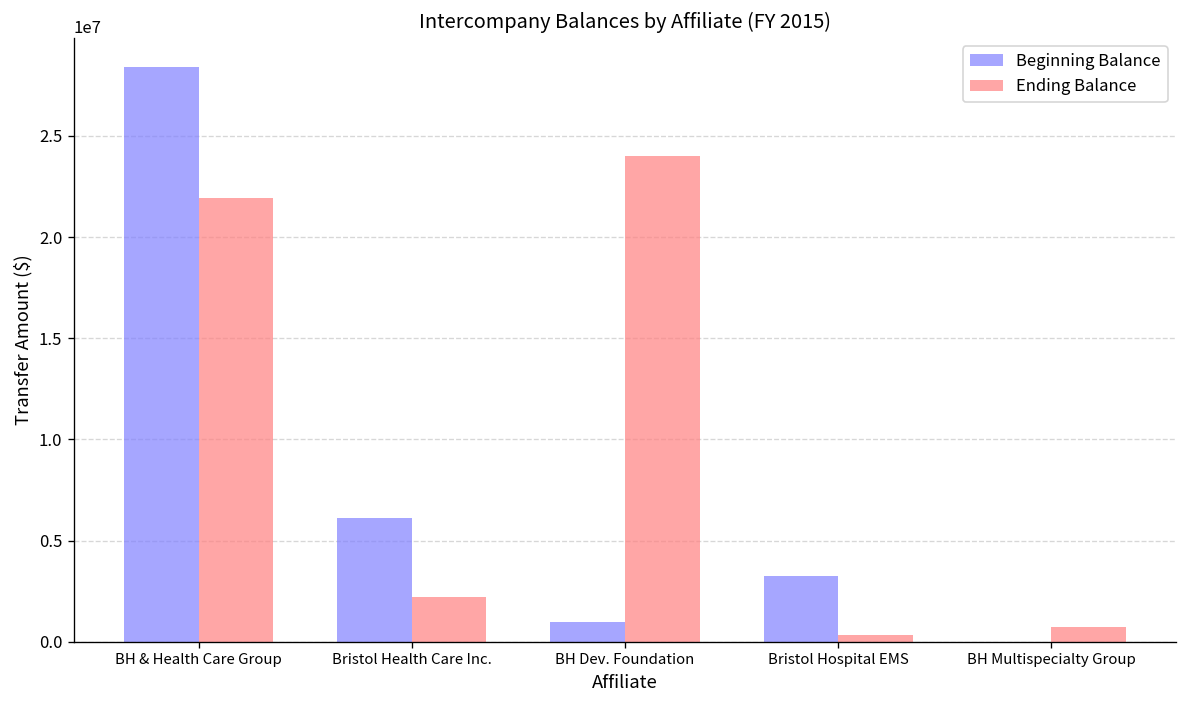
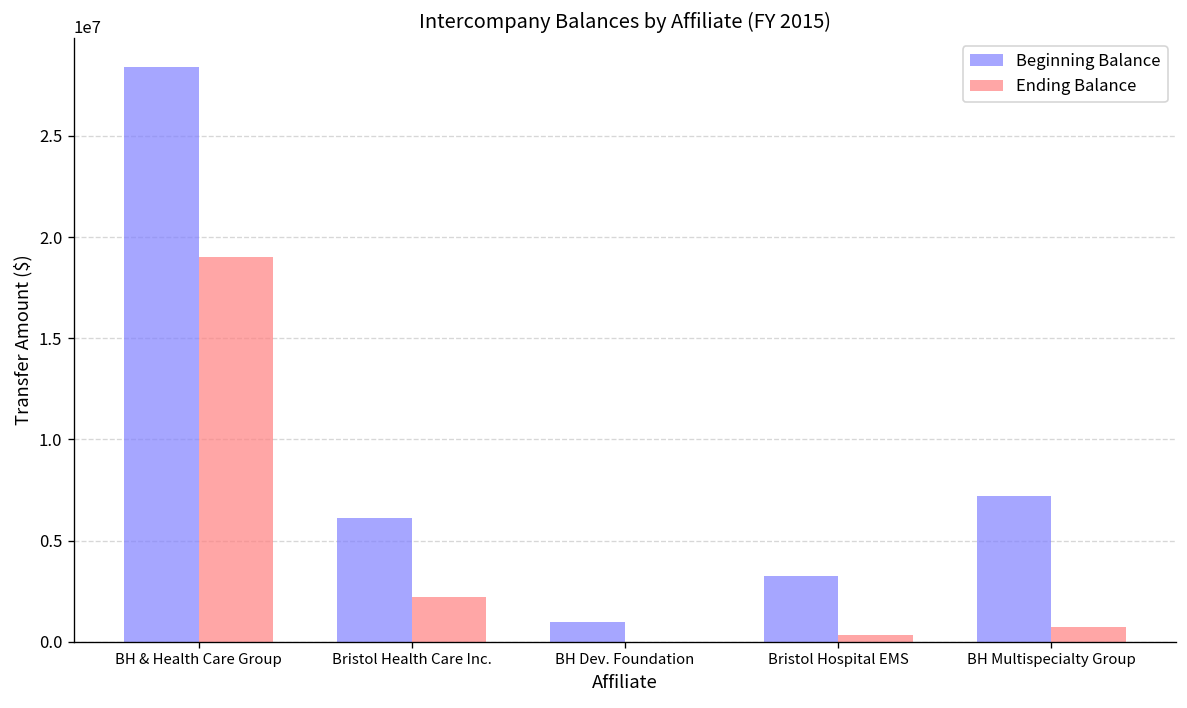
  {
    "Beginning Balance": {
      "BH & Health Care Group": 28400000,
      "Bristol Health Care Inc.": 6100000,
      "BH Dev. Foundation": 1000000,
      "Bristol Hospital EMS": 3300000,
-     "BH Multispecialty Group": 0
+     "BH Multispecialty Group": 7200000
    },
    "Ending Balance": {
-     "BH & Health Care Group": 21900000,
+     "BH & Health Care Group": 19000000,
      "Bristol Health Care Inc.": 2200000,
-     "BH Dev. Foundation": 24000000,
+     "BH Dev. Foundation": 0,
      "Bristol Hospital EMS": 300000,
      "BH Multispecialty Group": 700000
    }
  }
